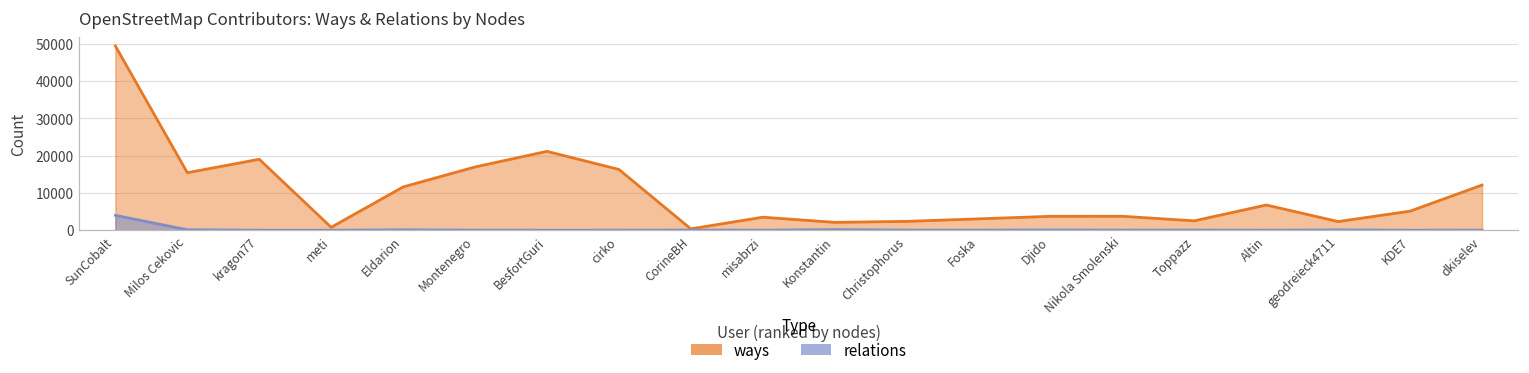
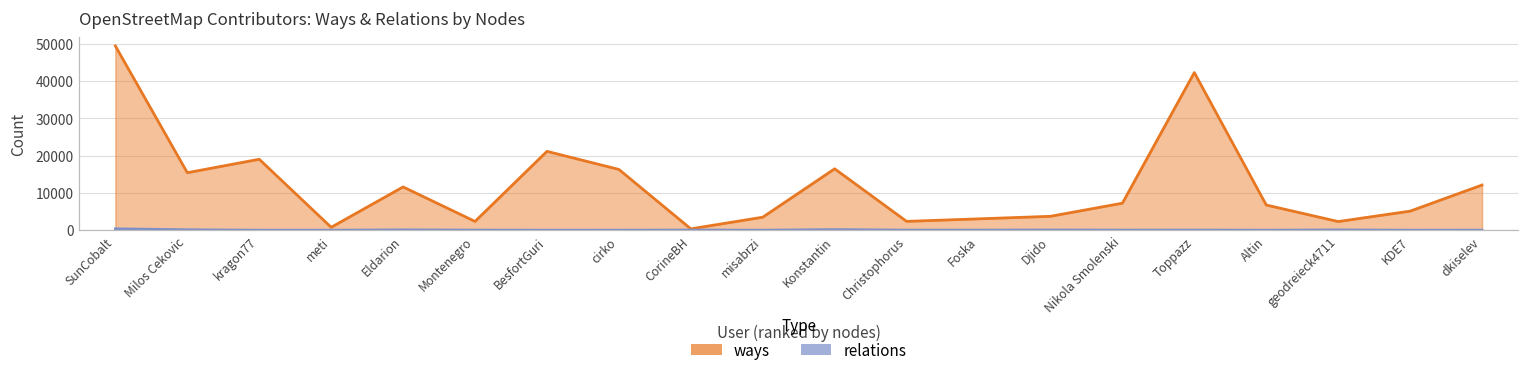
  {
    "ways": {
      "SunCobalt": 49000,
      "Milos Cekovic": 15000,
      "kragon77": 19000,
      "meti": 1000,
      "Eldarion": 12000,
-     "Montenegro": 17000,
+     "Montenegro": 2000,
      "BesfortGuri": 21000,
      "cirko": 16000,
      "misabrzi": 3000,
-     "Konstantin": 2000,
+     "Konstantin": 16000,
      "Christophorus": 2000,
      "Foska": 3000,
      "Djido": 4000,
-     "Nikola Smolenski": 4000,
-     "Toppazz": 3000,
+     "Nikola Smolenski": 7000,
+     "Toppazz": 42000,
      "Altin": 7000,
      "geodreieck4711": 2000,
      "KDE7": 5000,
      "dkiselev": 12000
    },
    "relations": {
-     "SunCobalt": 4000,
+     "SunCobalt": 0,
      "Milos Cekovic": 0,
      "kragon77": 0,
      "meti": 0,
      "Eldarion": 0,
      "Montenegro": 0,
      "BesfortGuri": 0,
      "cirko": 0,
      "misabrzi": 0,
      "Konstantin": 0,
      "Christophorus": 0,
      "Foska": 0,
      "Djido": 0,
      "Nikola Smolenski": 0,
      "Toppazz": 0,
      "Altin": 0,
      "geodreieck4711": 0,
      "KDE7": 0,
      "dkiselev": 0
    }
  }
